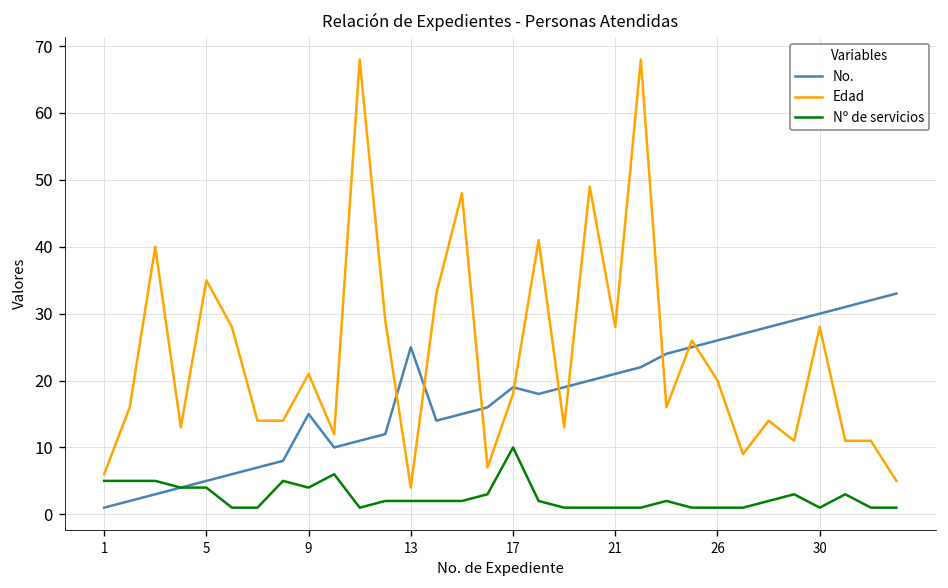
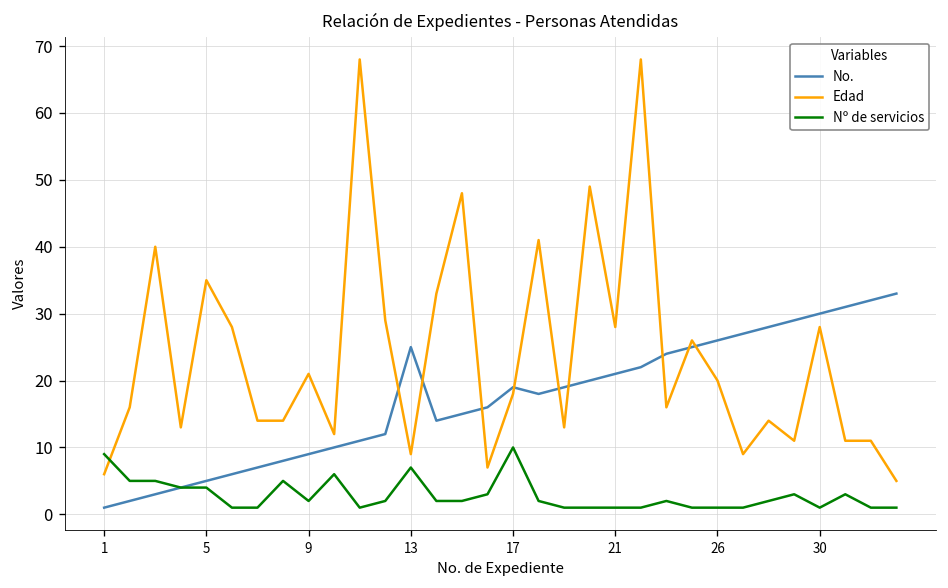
  {
    "No.": {
      "1": 1,
      "5": 5,
-     "9": 15,
+     "9": 9,
      "13": 25,
      "17": 19,
      "21": 21,
      "26": 26,
      "30": 30
    },
    "Edad": {
      "1": 6,
      "5": 35,
      "9": 21,
-     "13": 4,
+     "13": 9,
      "17": 18,
      "21": 28,
      "26": 20,
      "30": 28
    },
    "Nº de servicios": {
-     "1": 5,
+     "1": 9,
      "5": 4,
-     "9": 4,
-     "13": 2,
+     "9": 2,
+     "13": 7,
      "17": 10,
      "21": 1,
      "26": 1,
      "30": 1
    }
  }
